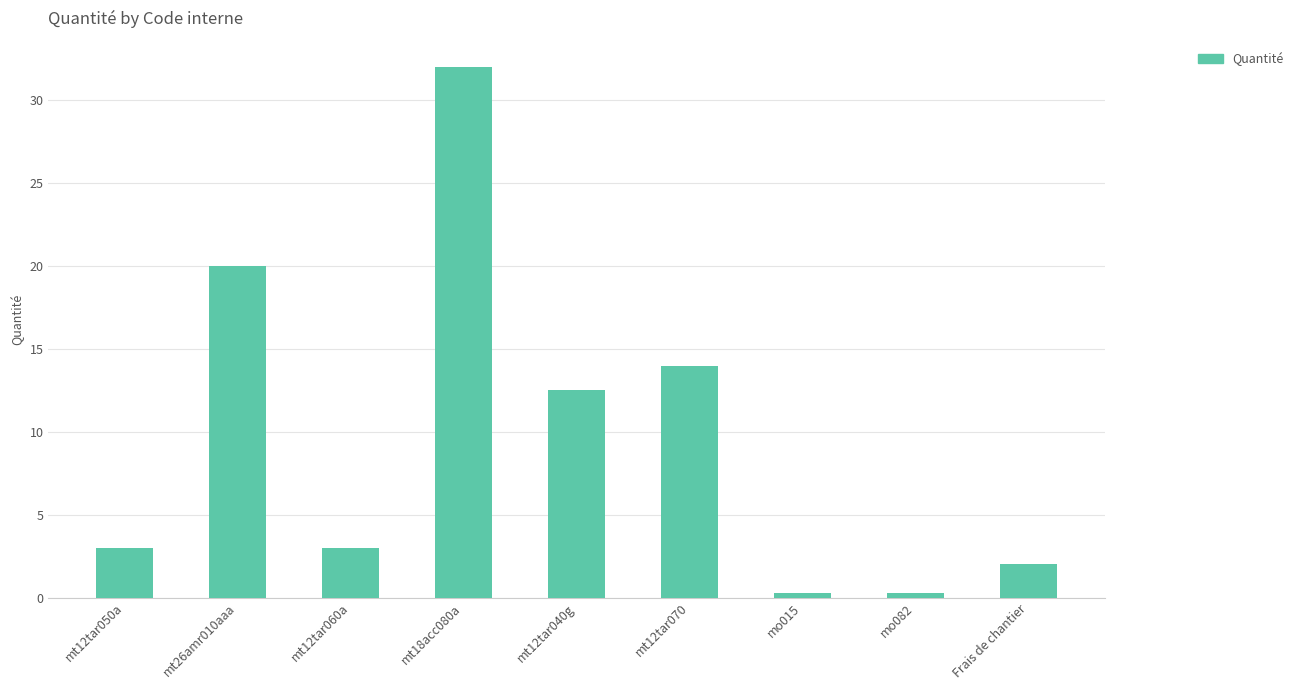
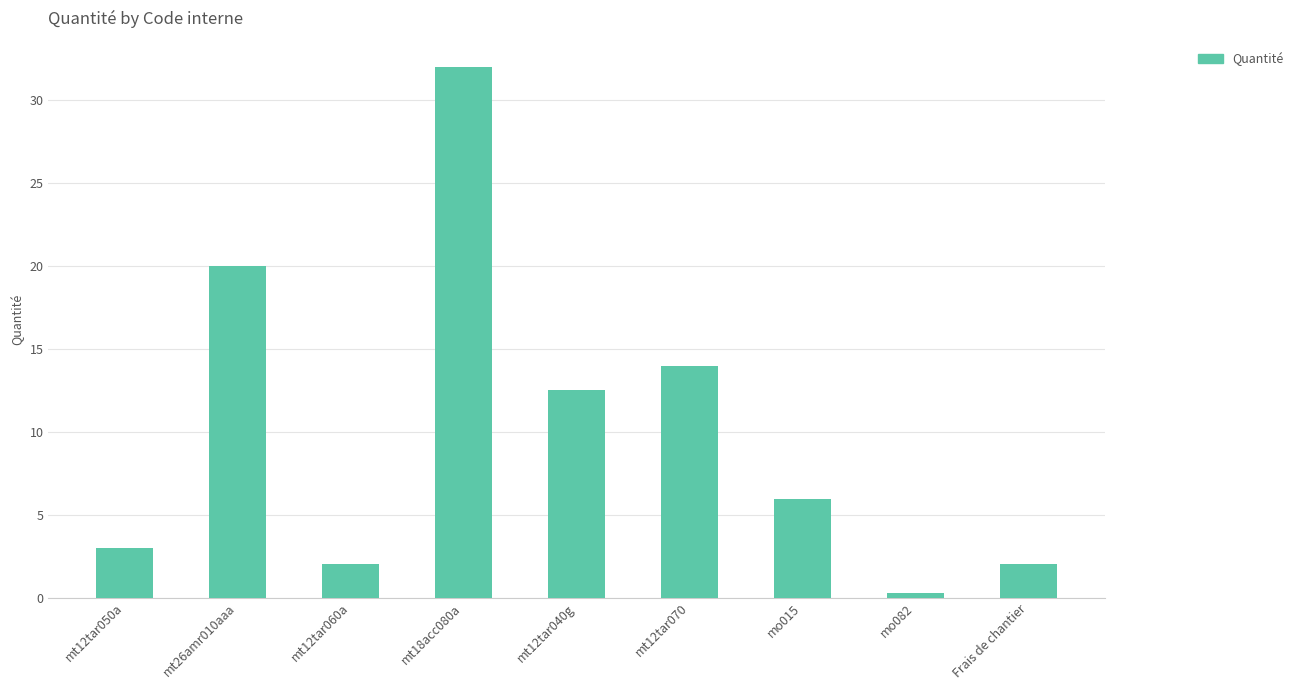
  {
    "mt12tar050a": 3.0,
    "mt26amr010aaa": 20.0,
-   "mt12tar060a": 3,
+   "mt12tar060a": 2,
    "mt18acc080a": 32.0,
    "mt12tar040g": 12.5,
    "mt12tar070": 14.0,
-   "mo015": 0.3,
+   "mo015": 5.9,
    "mo082": 0.3,
    "Frais de chantier": 2.0
  }
